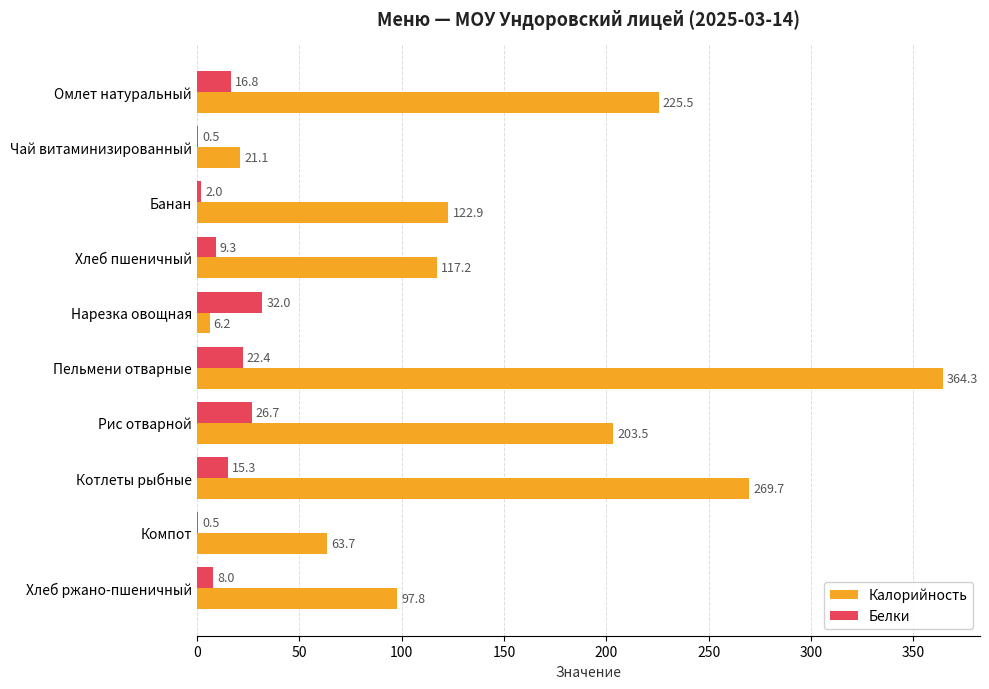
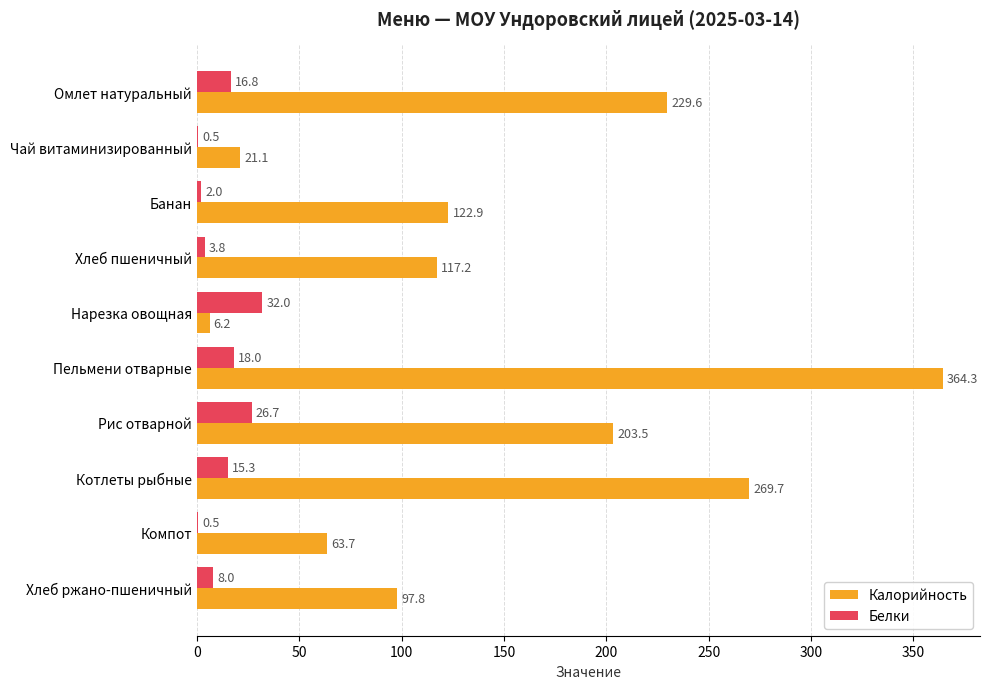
  {
    "Калорийность": {
-     "Омлет натуральный": 225.5,
+     "Омлет натуральный": 229.6,
      "Чай витаминизированный": 21.1,
      "Банан": 122.9,
      "Хлеб пшеничный": 117.2,
      "Нарезка овощная": 6.2,
      "Пельмени отварные": 364.3,
      "Рис отварной": 203.5,
      "Котлеты рыбные": 269.7,
      "Компот": 63.7,
      "Хлеб ржано-пшеничный": 97.8
    },
    "Белки": {
      "Омлет натуральный": 16.8,
      "Чай витаминизированный": 0.5,
      "Банан": 2.0,
-     "Хлеб пшеничный": 9.3,
+     "Хлеб пшеничный": 3.8,
      "Нарезка овощная": 32.0,
-     "Пельмени отварные": 22.4,
+     "Пельмени отварные": 18.0,
      "Рис отварной": 26.7,
      "Котлеты рыбные": 15.3,
      "Компот": 0.5,
      "Хлеб ржано-пшеничный": 8.0
    }
  }
